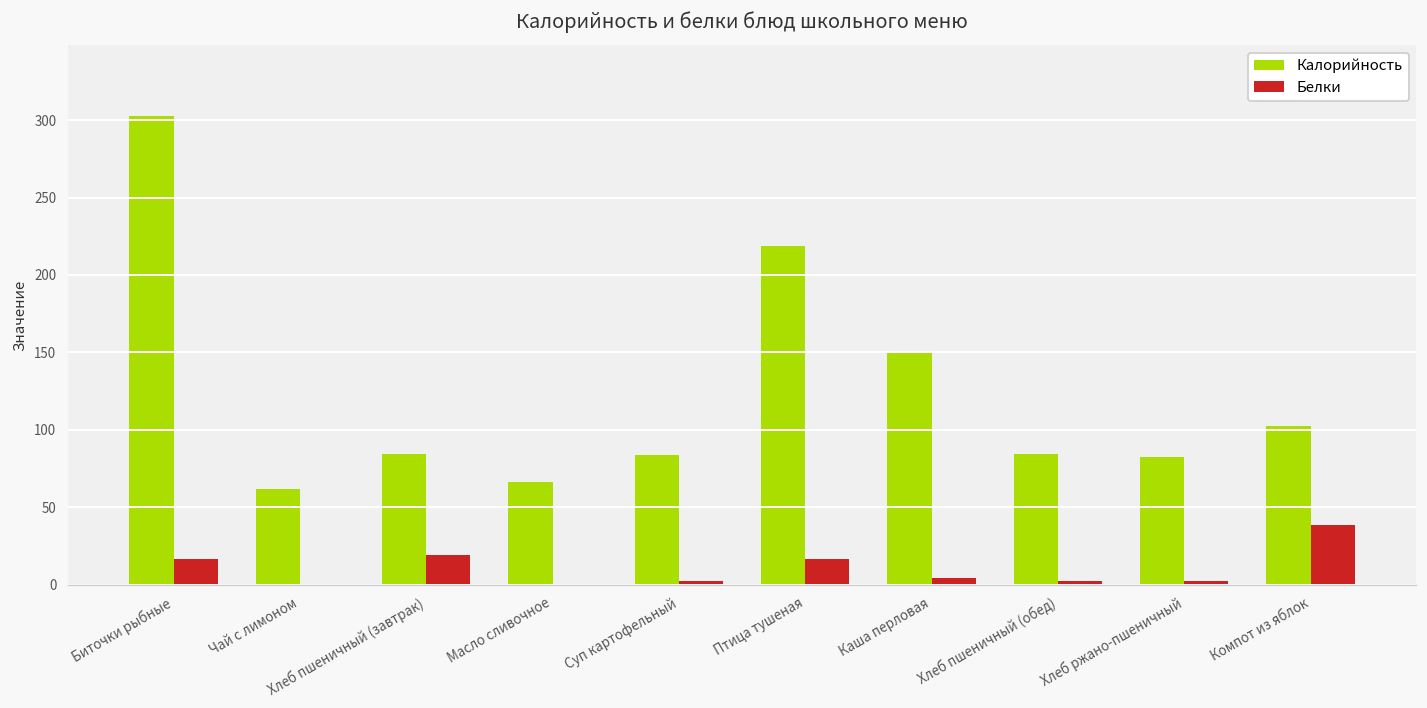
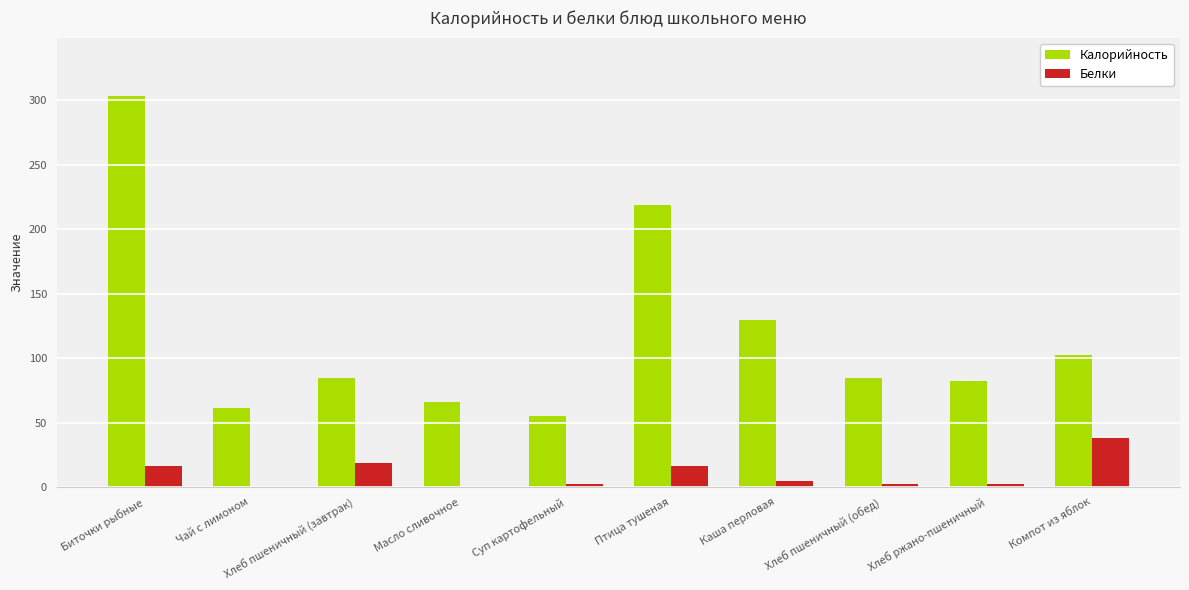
  {
    "Калорийность": {
      "Биточки рыбные": 303,
      "Чай с лимоном": 62,
      "Хлеб пшеничный (завтрак)": 84,
      "Масло сливочное": 66,
-     "Суп картофельный": 84,
+     "Суп картофельный": 55,
      "Птица тушеная": 219,
-     "Каша перловая": 150,
+     "Каша перловая": 130,
      "Хлеб пшеничный (обед)": 84,
      "Хлеб ржано-пшеничный": 82,
      "Компот из яблок": 102
    },
    "Белки": {
      "Биточки рыбные": 17,
      "Хлеб пшеничный (завтрак)": 19,
      "Суп картофельный": 2,
      "Птица тушеная": 16,
      "Каша перловая": 4,
      "Хлеб пшеничный (обед)": 2,
      "Хлеб ржано-пшеничный": 3,
      "Компот из яблок": 38
    }
  }
